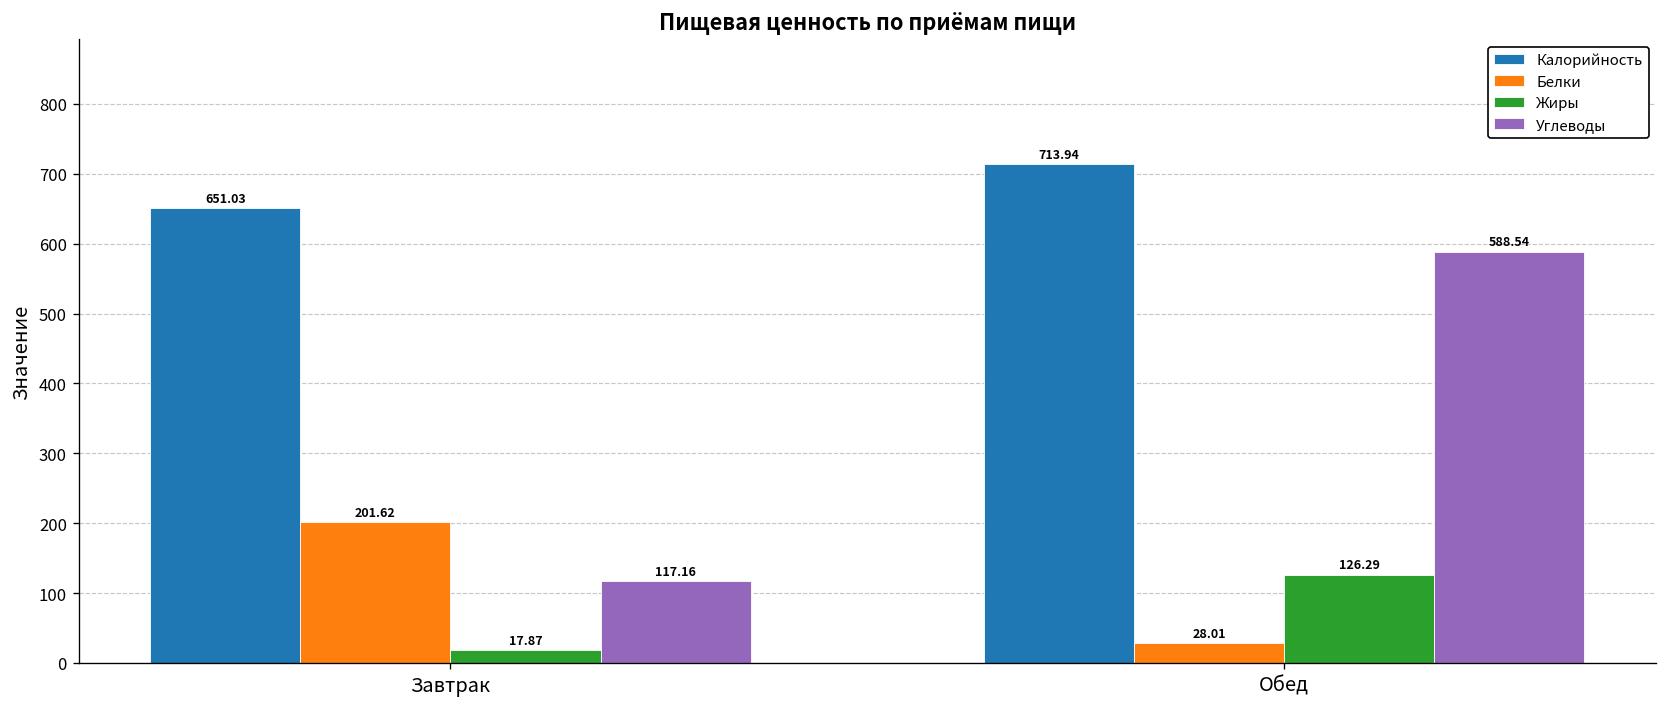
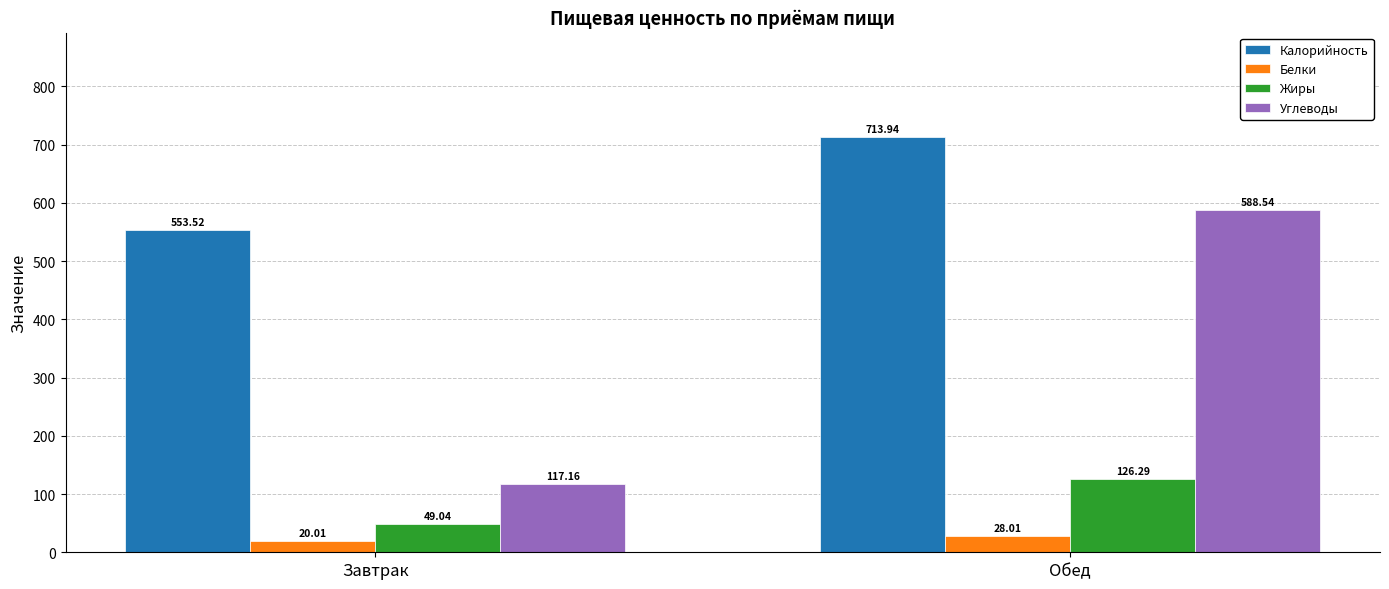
  {
    "Калорийность": {
-     "Завтрак": 651.03,
+     "Завтрак": 553.52,
      "Обед": 713.94
    },
    "Белки": {
-     "Завтрак": 201.62,
+     "Завтрак": 20.01,
      "Обед": 28.01
    },
    "Жиры": {
-     "Завтрак": 17.87,
+     "Завтрак": 49.04,
      "Обед": 126.29
    },
    "Углеводы": {
      "Завтрак": 117.16,
      "Обед": 588.54
    }
  }
